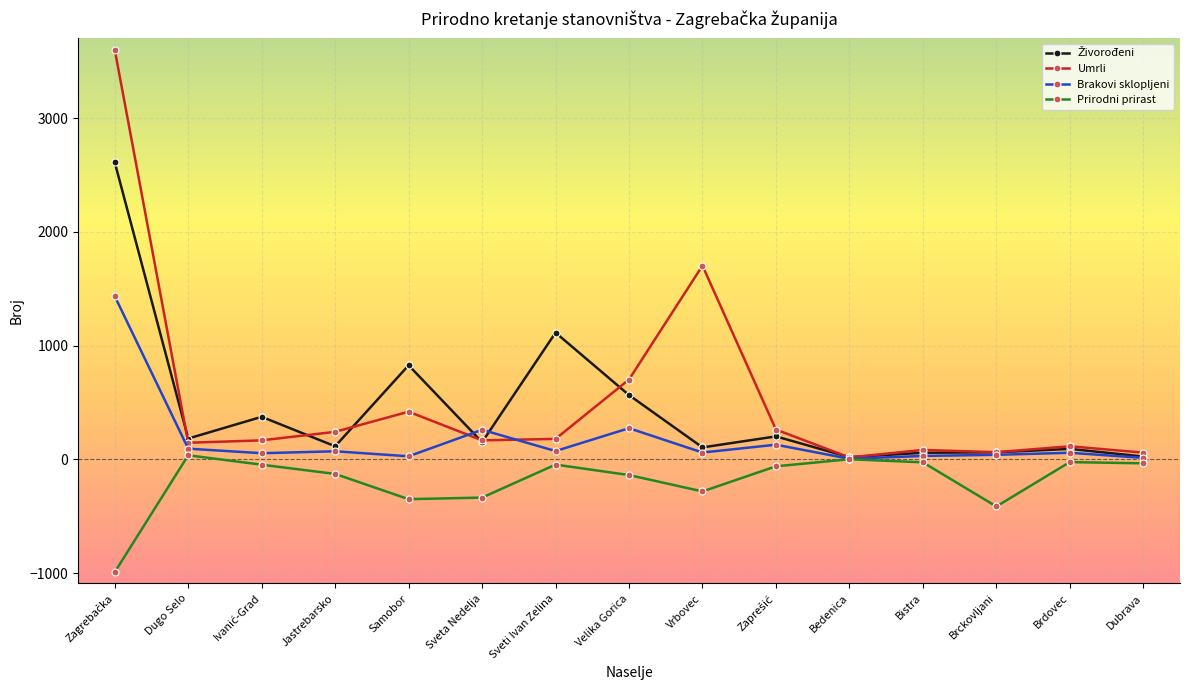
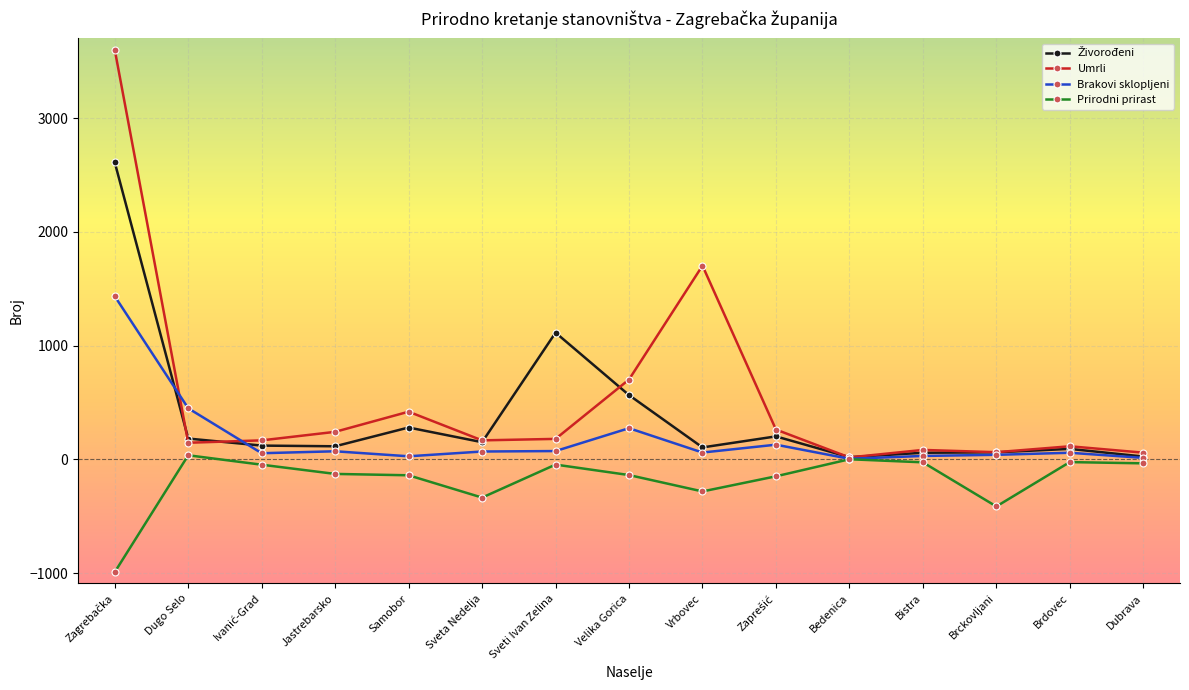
  {
    "Živorođeni": {
      "Zagrebačka": 2610,
      "Dugo Selo": 180,
-     "Ivanić-Grad": 380,
+     "Ivanić-Grad": 120,
      "Jastrebarsko": 120,
-     "Samobor": 830,
+     "Samobor": 280,
      "Sveti Ivan Zelina": 1120,
      "Velika Gorica": 570,
      "Vrbovec": 110,
      "Zaprešić": 200,
      "Bistra": 60,
      "Brdovec": 90
    },
    "Umrli": {
      "Zagrebačka": 3600,
      "Dugo Selo": 150,
      "Ivanić-Grad": 170,
      "Jastrebarsko": 240,
      "Samobor": 420,
      "Sveti Ivan Zelina": 180,
      "Velika Gorica": 700,
      "Vrbovec": 1700,
      "Zaprešić": 260,
      "Bistra": 80,
      "Brdovec": 120,
      "Dubrava": 60
    },
    "Brakovi sklopljeni": {
      "Zagrebačka": 1440,
-     "Dugo Selo": 100,
+     "Dugo Selo": 450,
      "Ivanić-Grad": 60,
      "Jastrebarsko": 70,
      "Samobor": 30,
-     "Sveta Nedelja": 260,
+     "Sveta Nedelja": 70,
      "Sveti Ivan Zelina": 70,
      "Velika Gorica": 280,
      "Vrbovec": 60,
      "Zaprešić": 130,
      "Bistra": 30,
      "Brdovec": 60
    },
    "Prirodni prirast": {
      "Zagrebačka": -990,
      "Dugo Selo": 40,
      "Ivanić-Grad": -50,
      "Jastrebarsko": -130,
-     "Samobor": -350,
+     "Samobor": -140,
      "Sveta Nedelja": -340,
      "Sveti Ivan Zelina": -50,
      "Velika Gorica": -140,
      "Vrbovec": -280,
-     "Zaprešić": -60,
+     "Zaprešić": -150,
      "Bistra": -30,
      "Brckovljani": -410,
      "Brdovec": -20,
      "Dubrava": -30
    }
  }
